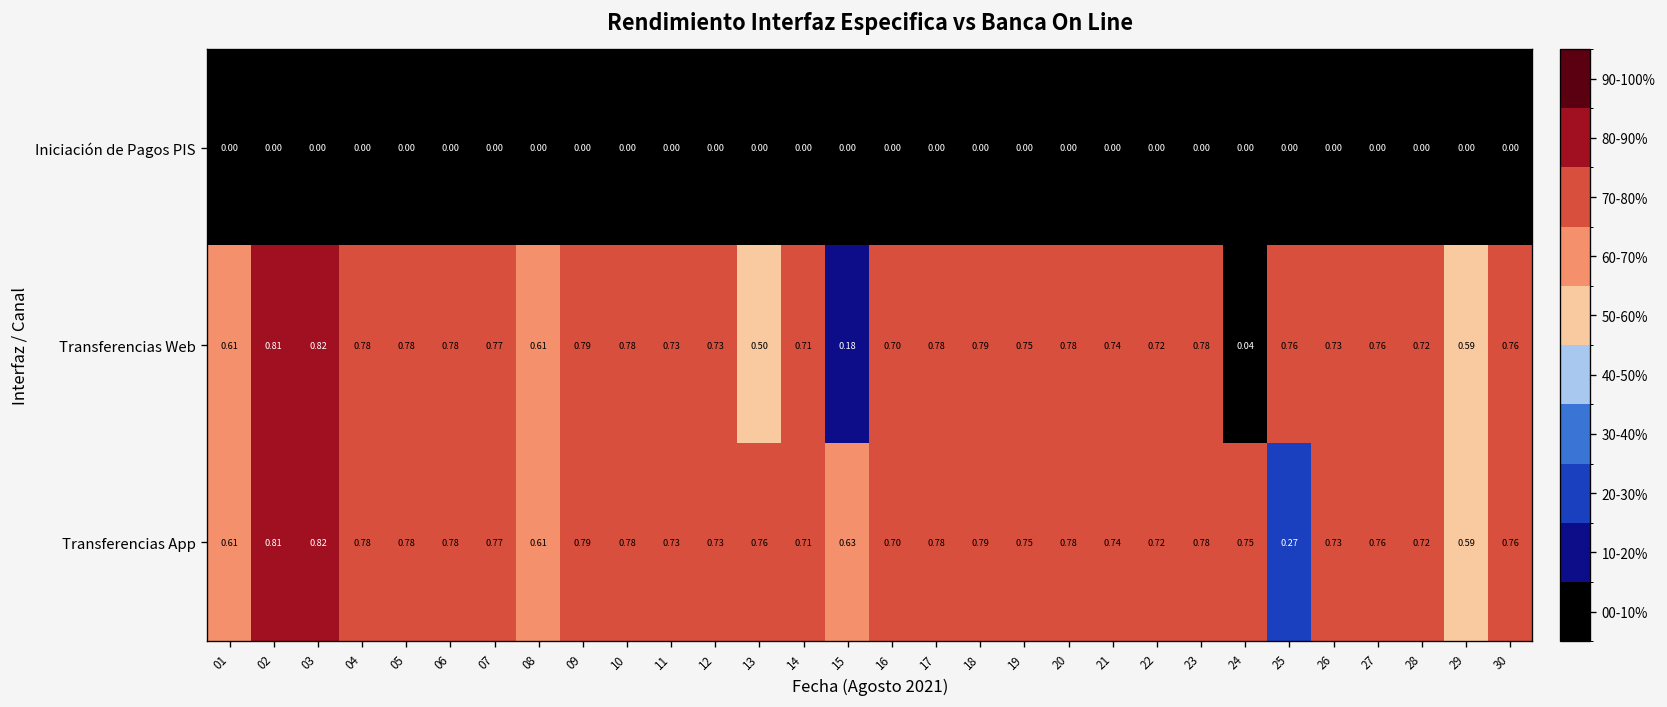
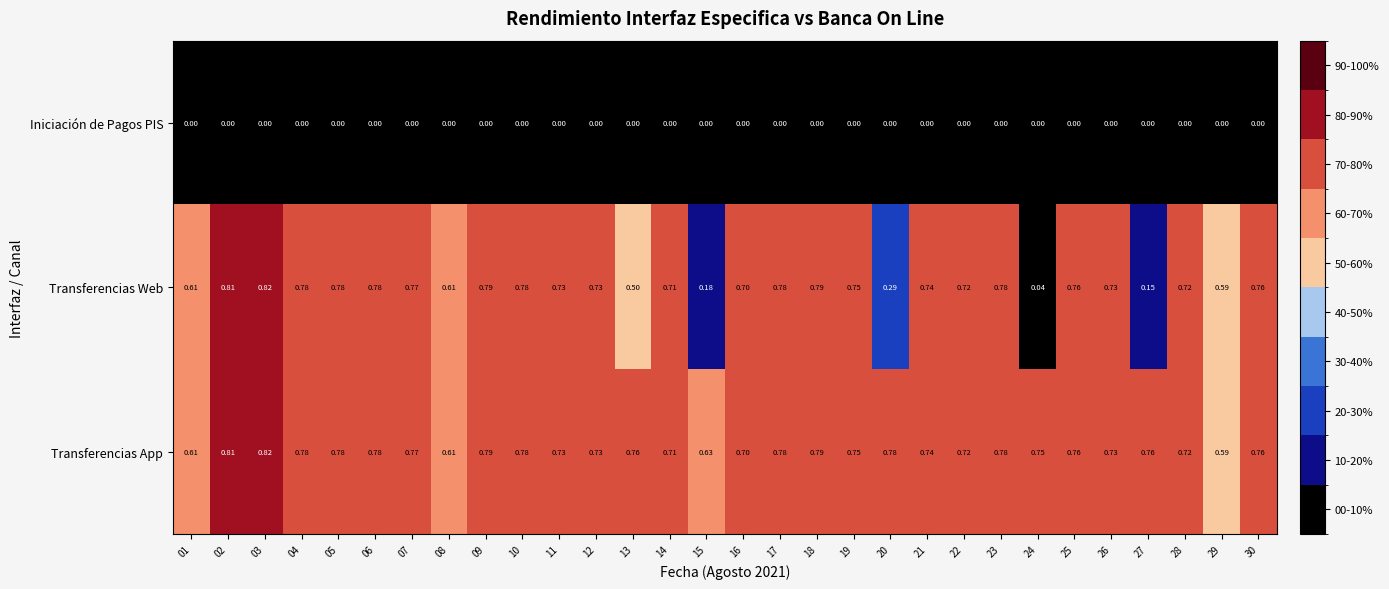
  {
    "Iniciación de Pagos PIS": {
      "01": 0.00,
      "02": 0.00,
      "03": 0.00,
      "04": 0.00,
      "05": 0.00,
      "06": 0.00,
      "07": 0.00,
      "08": 0.00,
      "09": 0.00,
      "10": 0.00,
      "11": 0.00,
      "12": 0.00,
      "13": 0.00,
      "14": 0.00,
      "15": 0.00,
      "16": 0.00,
      "17": 0.00,
      "18": 0.00,
      "19": 0.00,
      "20": 0.00,
      "21": 0.00,
      "22": 0.00,
      "23": 0.00,
      "24": 0.00,
      "25": 0.00,
      "26": 0.00,
      "27": 0.00,
      "28": 0.00,
      "29": 0.00,
      "30": 0.00
    },
    "Transferencias Web": {
      "01": 0.61,
      "02": 0.81,
      "03": 0.82,
      "04": 0.78,
      "05": 0.78,
      "06": 0.78,
      "07": 0.77,
      "08": 0.61,
      "09": 0.79,
      "10": 0.78,
      "11": 0.73,
      "12": 0.73,
      "13": 0.50,
      "14": 0.71,
      "15": 0.18,
      "16": 0.70,
      "17": 0.78,
      "18": 0.79,
      "19": 0.75,
-     "20": 0.78,
+     "20": 0.29,
      "21": 0.74,
      "22": 0.72,
      "23": 0.78,
      "24": 0.04,
      "25": 0.76,
      "26": 0.73,
-     "27": 0.76,
+     "27": 0.15,
      "28": 0.72,
      "29": 0.59,
      "30": 0.76
    },
    "Transferencias App": {
      "01": 0.61,
      "02": 0.81,
      "03": 0.82,
      "04": 0.78,
      "05": 0.78,
      "06": 0.78,
      "07": 0.77,
      "08": 0.61,
      "09": 0.79,
      "10": 0.78,
      "11": 0.73,
      "12": 0.73,
      "13": 0.76,
      "14": 0.71,
      "15": 0.63,
      "16": 0.70,
      "17": 0.78,
      "18": 0.79,
      "19": 0.75,
      "20": 0.78,
      "21": 0.74,
      "22": 0.72,
      "23": 0.78,
      "24": 0.75,
-     "25": 0.27,
+     "25": 0.76,
      "26": 0.73,
      "27": 0.76,
      "28": 0.72,
      "29": 0.59,
      "30": 0.76
    }
  }
